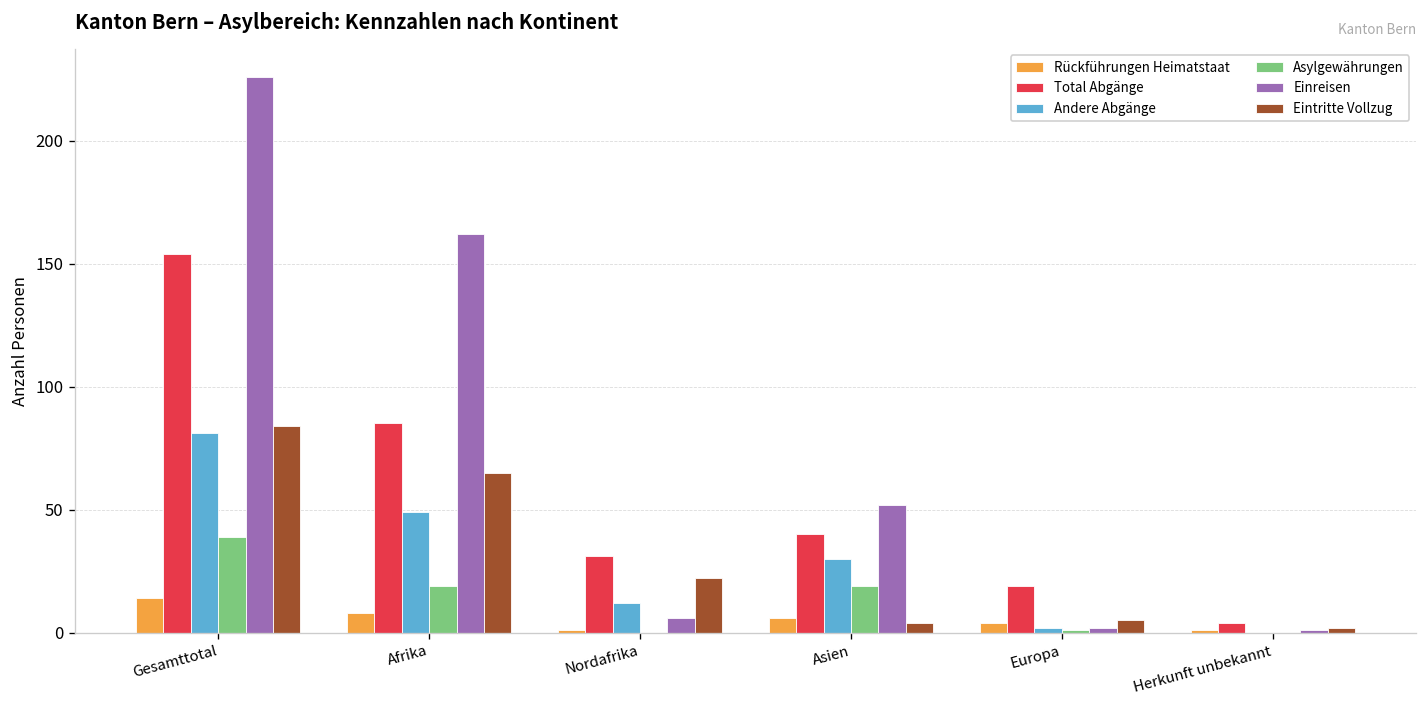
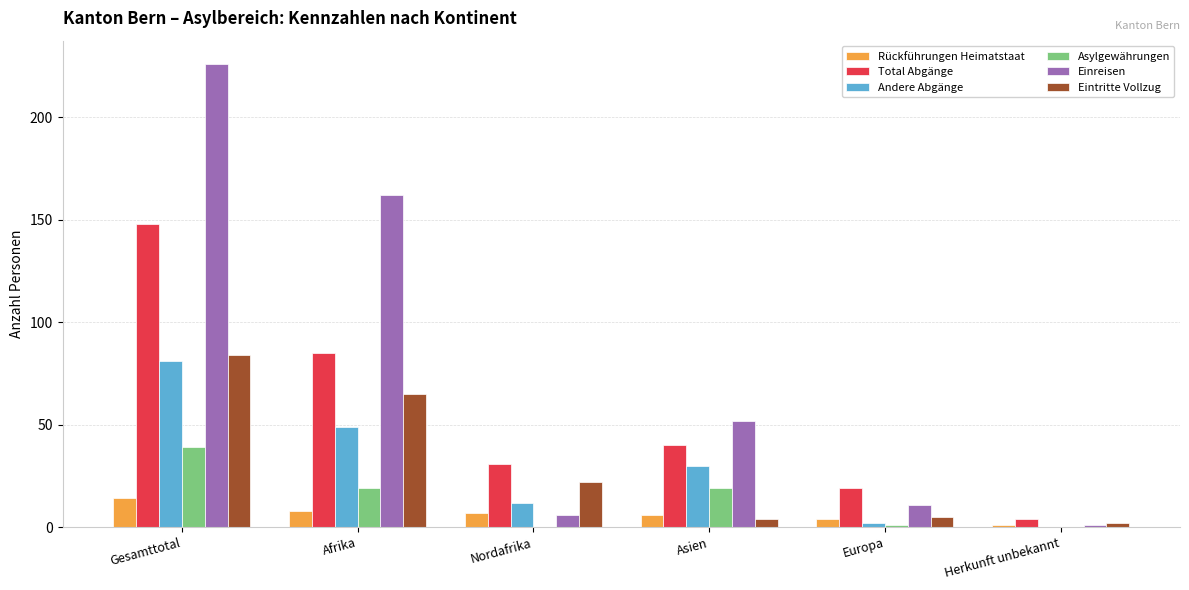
  {
    "Rückführungen Heimatstaat": {
      "Gesamttotal": 14,
      "Afrika": 8,
-     "Nordafrika": 1,
+     "Nordafrika": 7,
      "Asien": 6,
      "Europa": 4
    },
    "Total Abgänge": {
-     "Gesamttotal": 154,
+     "Gesamttotal": 148,
      "Afrika": 85,
      "Nordafrika": 31,
      "Asien": 40,
      "Europa": 19,
      "Herkunft unbekannt": 4
    },
    "Andere Abgänge": {
      "Gesamttotal": 81,
      "Afrika": 49,
      "Nordafrika": 12,
      "Asien": 30,
      "Europa": 2,
      "Herkunft unbekannt": 0
    },
    "Asylgewährungen": {
      "Gesamttotal": 39,
      "Afrika": 19,
      "Nordafrika": 0,
      "Asien": 19,
      "Herkunft unbekannt": 0
    },
    "Einreisen": {
      "Gesamttotal": 226,
      "Afrika": 162,
      "Nordafrika": 6,
      "Asien": 52,
-     "Europa": 2
+     "Europa": 11
    },
    "Eintritte Vollzug": {
      "Gesamttotal": 84,
      "Afrika": 65,
      "Nordafrika": 22,
      "Asien": 4,
      "Europa": 5,
      "Herkunft unbekannt": 2
    }
  }
